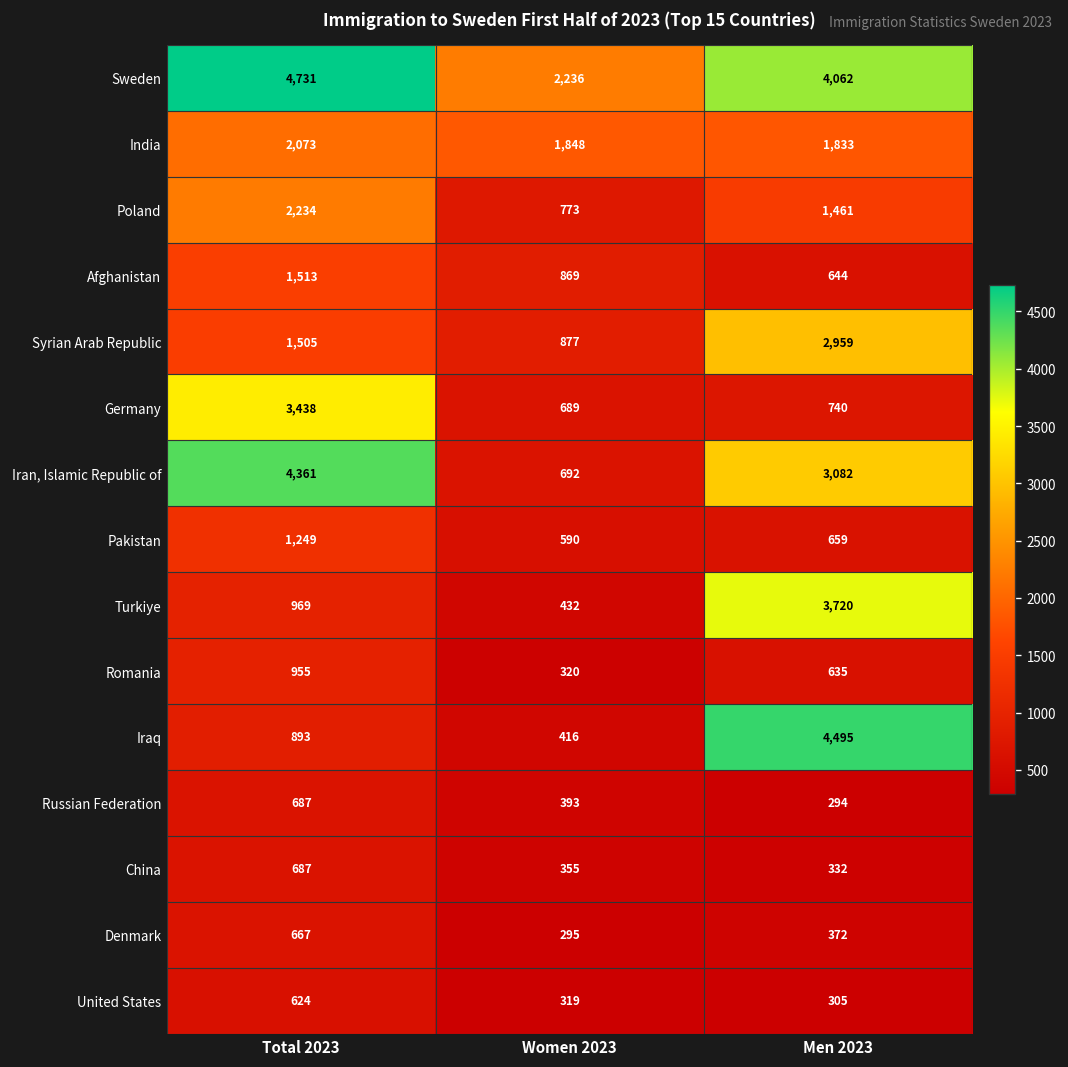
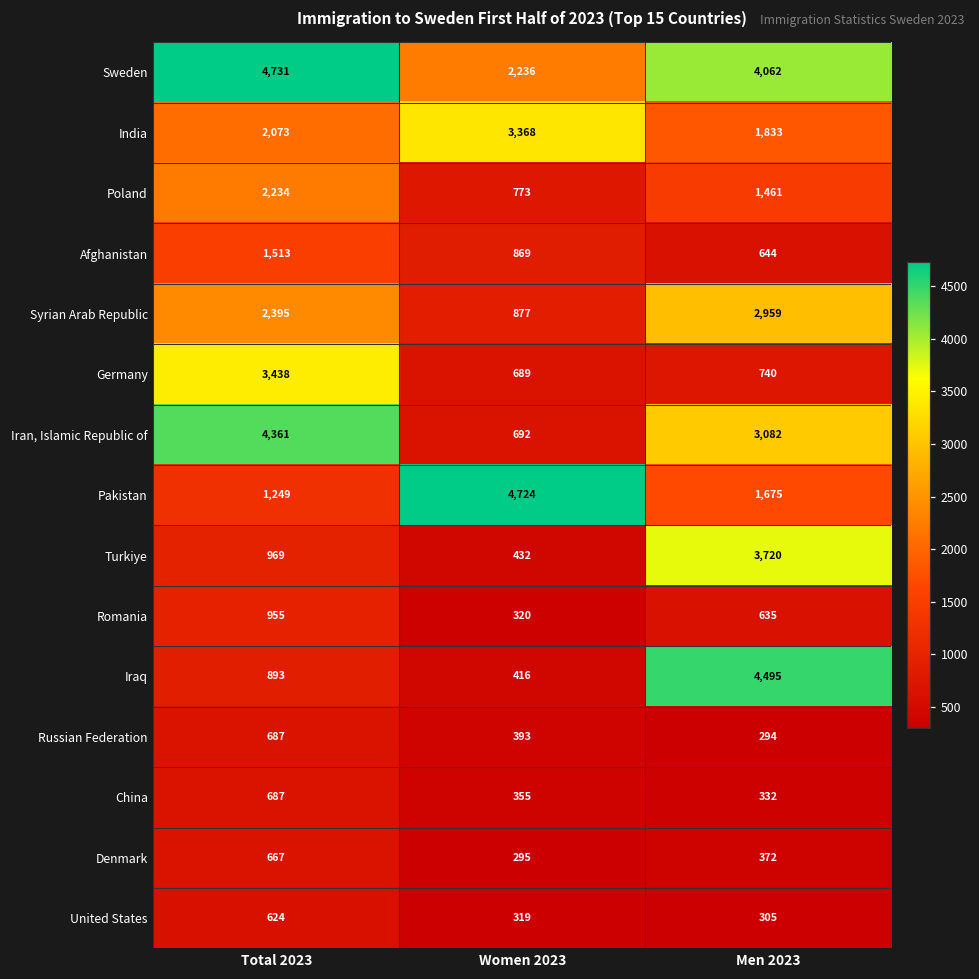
  {
    "Sweden": {
      "Total 2023": "4,731",
      "Women 2023": "2,236",
      "Men 2023": "4,062"
    },
    "India": {
      "Total 2023": "2,073",
-     "Women 2023": "1,848",
+     "Women 2023": "3,368",
      "Men 2023": "1,833"
    },
    "Poland": {
      "Total 2023": "2,234",
      "Women 2023": "773",
      "Men 2023": "1,461"
    },
    "Afghanistan": {
      "Total 2023": "1,513",
      "Women 2023": "869",
      "Men 2023": "644"
    },
    "Syrian Arab Republic": {
-     "Total 2023": "1,505",
+     "Total 2023": "2,395",
      "Women 2023": "877",
      "Men 2023": "2,959"
    },
    "Germany": {
      "Total 2023": "3,438",
      "Women 2023": "689",
      "Men 2023": "740"
    },
    "Iran, Islamic Republic of": {
      "Total 2023": "4,361",
      "Women 2023": "692",
      "Men 2023": "3,082"
    },
    "Pakistan": {
      "Total 2023": "1,249",
-     "Women 2023": "590",
-     "Men 2023": "659"
+     "Women 2023": "4,724",
+     "Men 2023": "1,675"
    },
    "Turkiye": {
      "Total 2023": "969",
      "Women 2023": "432",
      "Men 2023": "3,720"
    },
    "Romania": {
      "Total 2023": "955",
      "Women 2023": "320",
      "Men 2023": "635"
    },
    "Iraq": {
      "Total 2023": "893",
      "Women 2023": "416",
      "Men 2023": "4,495"
    },
    "Russian Federation": {
      "Total 2023": "687",
      "Women 2023": "393",
      "Men 2023": "294"
    },
    "China": {
      "Total 2023": "687",
      "Women 2023": "355",
      "Men 2023": "332"
    },
    "Denmark": {
      "Total 2023": "667",
      "Women 2023": "295",
      "Men 2023": "372"
    },
    "United States": {
      "Total 2023": "624",
      "Women 2023": "319",
      "Men 2023": "305"
    }
  }
